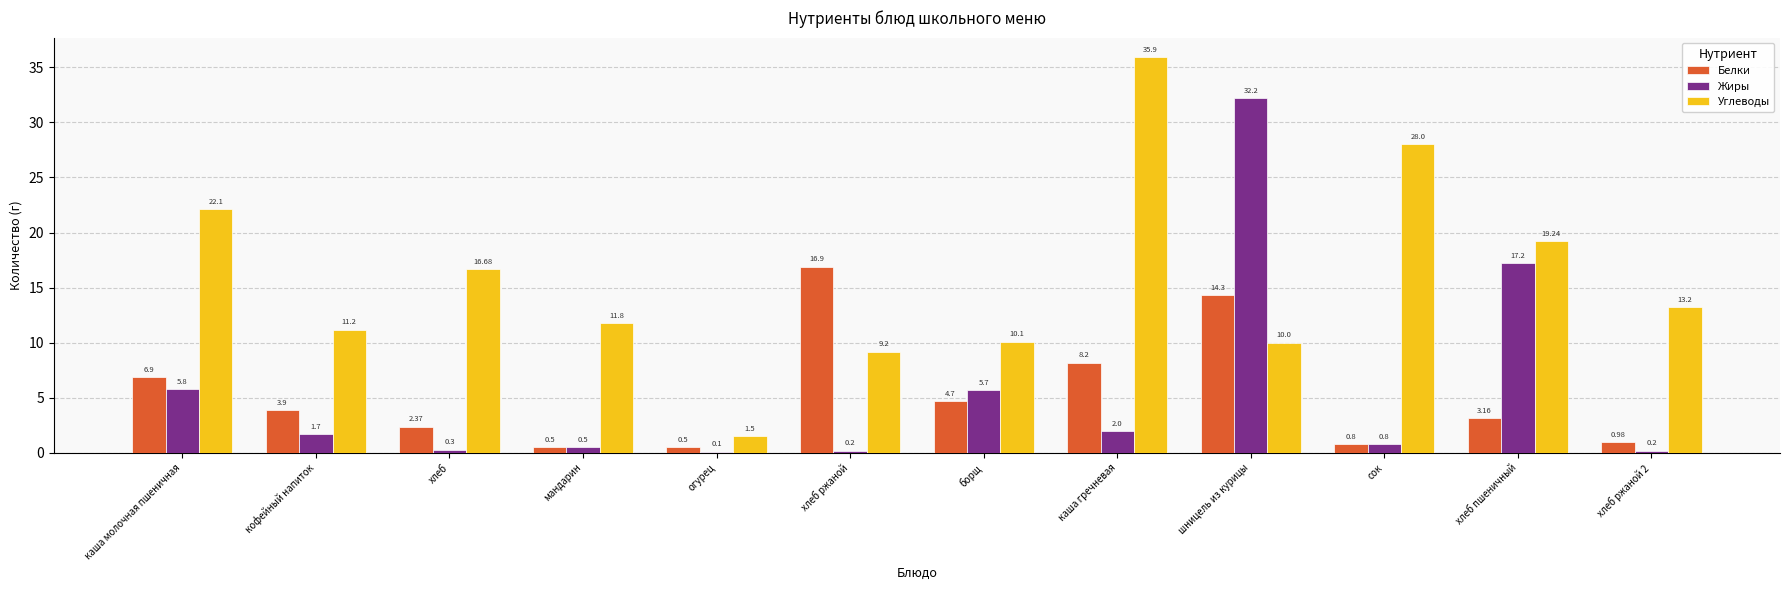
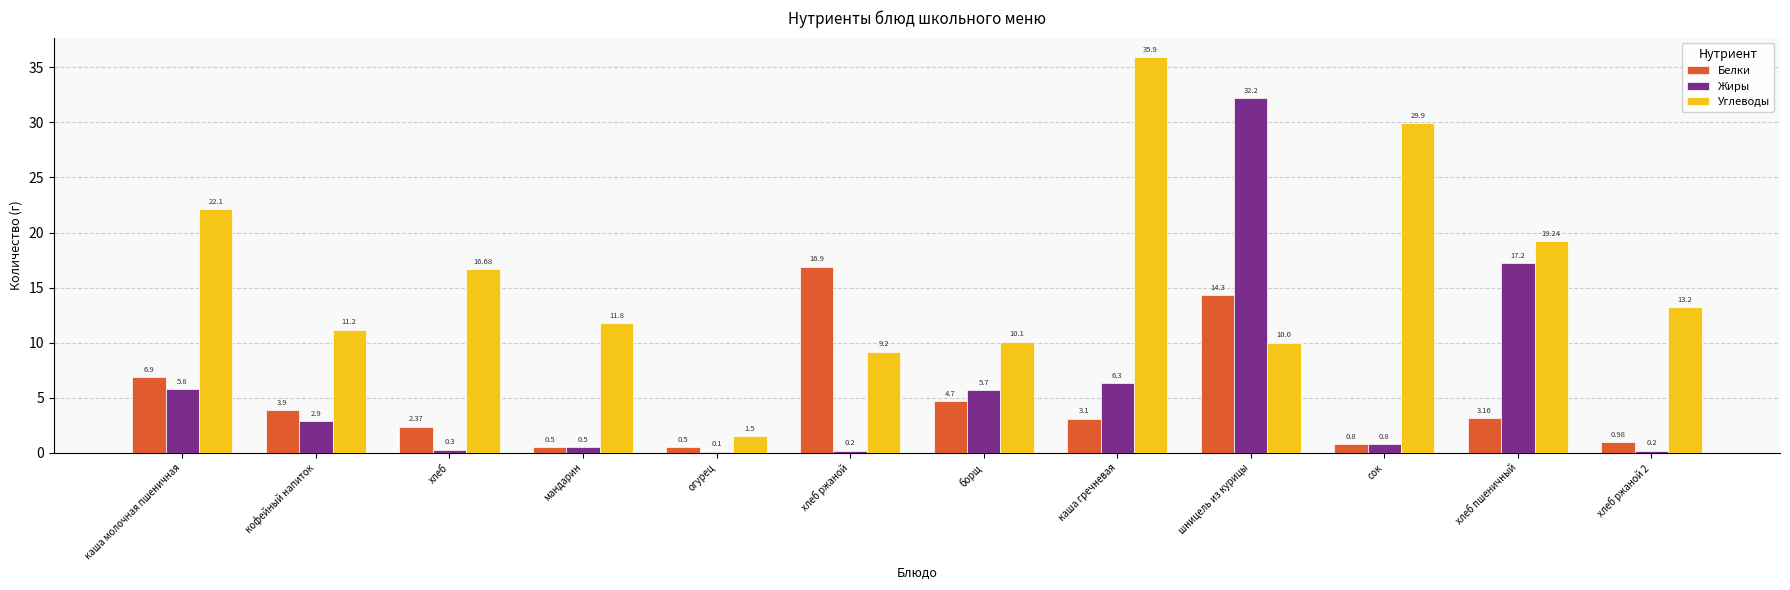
  {
    "Белки": {
      "каша молочная пшеничная": 6.9,
      "кофейный напиток": 3.9,
      "хлеб": 2.37,
      "мандарин": 0.5,
      "огурец": 0.5,
      "хлеб ржаной": 16.9,
      "борщ": 4.7,
-     "каша гречневая": 8.2,
+     "каша гречневая": 3.1,
      "шницель из курицы": 14.3,
      "сок": 0.8,
      "хлеб пшеничный": 3.16,
      "хлеб ржаной 2": 0.98
    },
    "Жиры": {
      "каша молочная пшеничная": 5.8,
-     "кофейный напиток": 1.7,
+     "кофейный напиток": 2.9,
      "хлеб": 0.3,
      "мандарин": 0.5,
      "огурец": 0.1,
      "хлеб ржаной": 0.2,
      "борщ": 5.7,
-     "каша гречневая": 2.0,
+     "каша гречневая": 6.3,
      "шницель из курицы": 32.2,
      "сок": 0.8,
      "хлеб пшеничный": 17.2,
      "хлеб ржаной 2": 0.2
    },
    "Углеводы": {
      "каша молочная пшеничная": 22.1,
      "кофейный напиток": 11.2,
      "хлеб": 16.68,
      "мандарин": 11.8,
      "огурец": 1.5,
      "хлеб ржаной": 9.2,
      "борщ": 10.1,
      "каша гречневая": 35.9,
      "шницель из курицы": 10.0,
-     "сок": 28.0,
+     "сок": 29.9,
      "хлеб пшеничный": 19.24,
      "хлеб ржаной 2": 13.2
    }
  }
